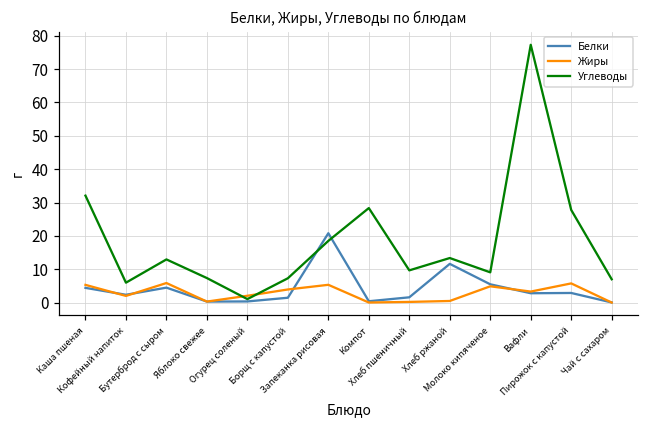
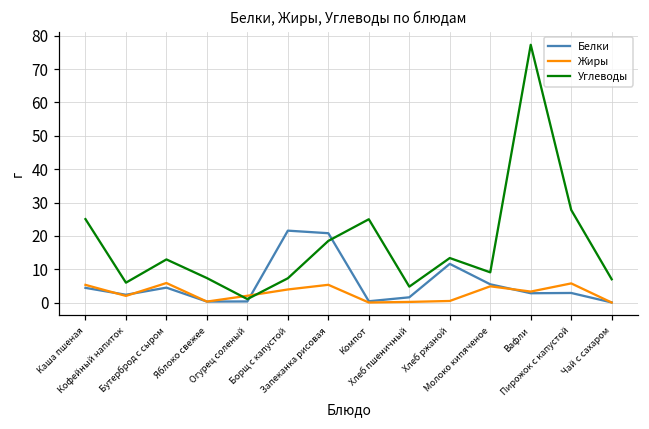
  {
    "Белки": {
      "Каша пшеная": 4,
      "Бутерброд с сыром": 4,
-     "Борщ с капустой": 1,
+     "Борщ с капустой": 22,
      "Запеканка рисовая": 21,
      "Хлеб пшеничный": 2,
      "Хлеб ржаной": 12,
      "Пирожок с капустой": 3
    },
    "Жиры": {
      "Каша пшеная": 5,
      "Бутерброд с сыром": 6,
      "Огурец соленый": 2,
      "Борщ с капустой": 4,
      "Запеканка рисовая": 5,
      "Хлеб пшеничный": 0,
      "Хлеб ржаной": 0,
      "Пирожок с капустой": 6
    },
    "Углеводы": {
-     "Каша пшеная": 32,
+     "Каша пшеная": 25,
      "Кофейный напиток": 6,
      "Бутерброд с сыром": 13,
      "Яблоко свежее": 7,
      "Борщ с капустой": 7,
      "Запеканка рисовая": 19,
-     "Компот": 28,
-     "Хлеб пшеничный": 10,
+     "Компот": 25,
+     "Хлеб пшеничный": 5,
      "Хлеб ржаной": 13,
      "Молоко кипяченое": 9,
      "Вафли": 77,
      "Пирожок с капустой": 28,
      "Чай с сахаром": 7
    }
  }
